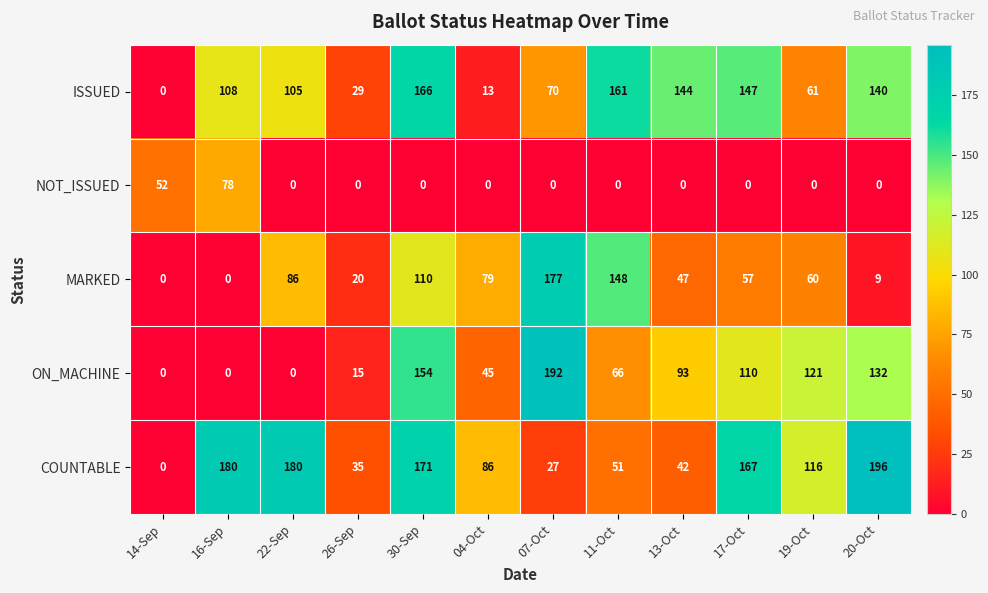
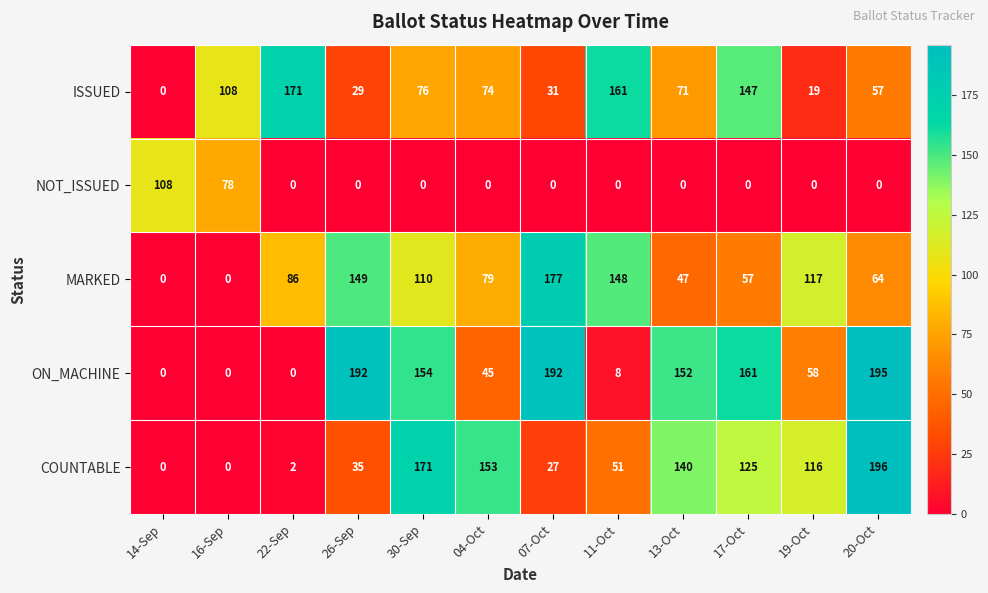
  {
    "ISSUED": {
      "14-Sep": 0,
      "16-Sep": 108,
-     "22-Sep": 105,
+     "22-Sep": 171,
      "26-Sep": 29,
-     "30-Sep": 166,
-     "04-Oct": 13,
-     "07-Oct": 70,
+     "30-Sep": 76,
+     "04-Oct": 74,
+     "07-Oct": 31,
      "11-Oct": 161,
-     "13-Oct": 144,
+     "13-Oct": 71,
      "17-Oct": 147,
-     "19-Oct": 61,
-     "20-Oct": 140
+     "19-Oct": 19,
+     "20-Oct": 57
    },
    "NOT_ISSUED": {
-     "14-Sep": 52,
+     "14-Sep": 108,
      "16-Sep": 78,
      "22-Sep": 0,
      "26-Sep": 0,
      "30-Sep": 0,
      "04-Oct": 0,
      "07-Oct": 0,
      "11-Oct": 0,
      "13-Oct": 0,
      "17-Oct": 0,
      "19-Oct": 0,
      "20-Oct": 0
    },
    "MARKED": {
      "14-Sep": 0,
      "16-Sep": 0,
      "22-Sep": 86,
-     "26-Sep": 20,
+     "26-Sep": 149,
      "30-Sep": 110,
      "04-Oct": 79,
      "07-Oct": 177,
      "11-Oct": 148,
      "13-Oct": 47,
      "17-Oct": 57,
-     "19-Oct": 60,
-     "20-Oct": 9
+     "19-Oct": 117,
+     "20-Oct": 64
    },
    "ON_MACHINE": {
      "14-Sep": 0,
      "16-Sep": 0,
      "22-Sep": 0,
-     "26-Sep": 15,
+     "26-Sep": 192,
      "30-Sep": 154,
      "04-Oct": 45,
      "07-Oct": 192,
-     "11-Oct": 66,
-     "13-Oct": 93,
-     "17-Oct": 110,
-     "19-Oct": 121,
-     "20-Oct": 132
+     "11-Oct": 8,
+     "13-Oct": 152,
+     "17-Oct": 161,
+     "19-Oct": 58,
+     "20-Oct": 195
    },
    "COUNTABLE": {
      "14-Sep": 0,
-     "16-Sep": 180,
-     "22-Sep": 180,
+     "16-Sep": 0,
+     "22-Sep": 2,
      "26-Sep": 35,
      "30-Sep": 171,
-     "04-Oct": 86,
+     "04-Oct": 153,
      "07-Oct": 27,
      "11-Oct": 51,
-     "13-Oct": 42,
-     "17-Oct": 167,
+     "13-Oct": 140,
+     "17-Oct": 125,
      "19-Oct": 116,
      "20-Oct": 196
    }
  }
